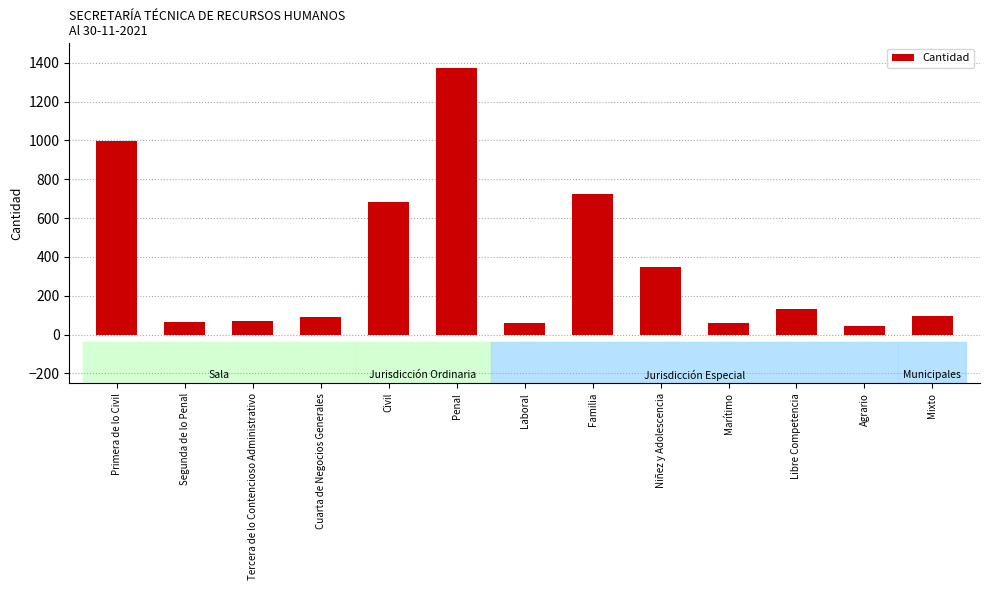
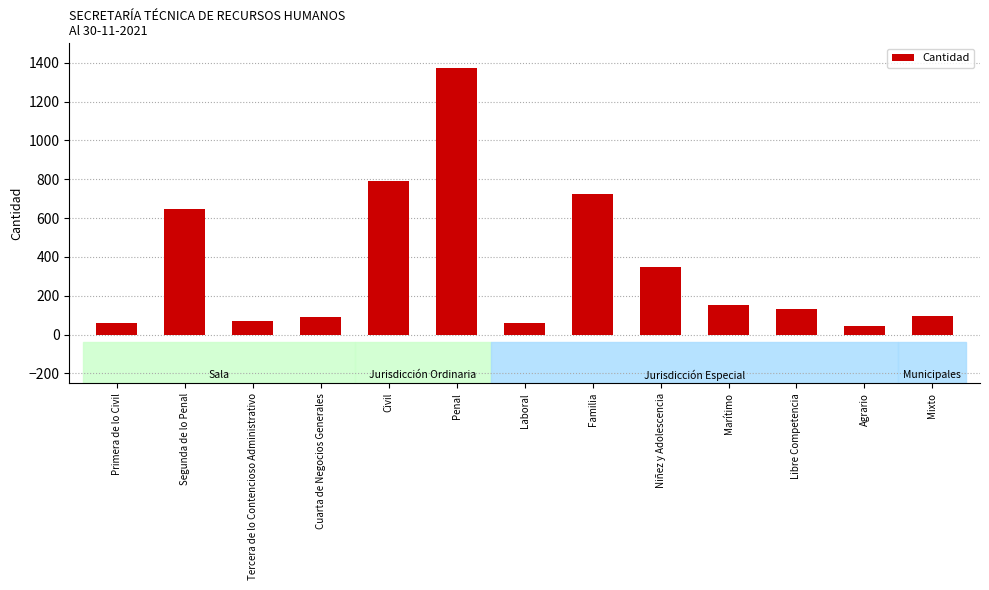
  {
-   "Primera de lo Civil": 1000,
-   "Segunda de lo Penal": 70,
+   "Primera de lo Civil": 60,
+   "Segunda de lo Penal": 650,
    "Tercera de lo Contencioso Administrativo": 70,
    "Cuarta de Negocios Generales": 90,
-   "Civil": 690,
+   "Civil": 790,
    "Penal": 1370,
    "Laboral": 60,
    "Familia": 720,
    "Niñez y Adolescencia": 350,
-   "Marítimo": 60,
+   "Marítimo": 150,
    "Libre Competencia": 130,
    "Agrario": 50,
    "Mixto": 100
  }
